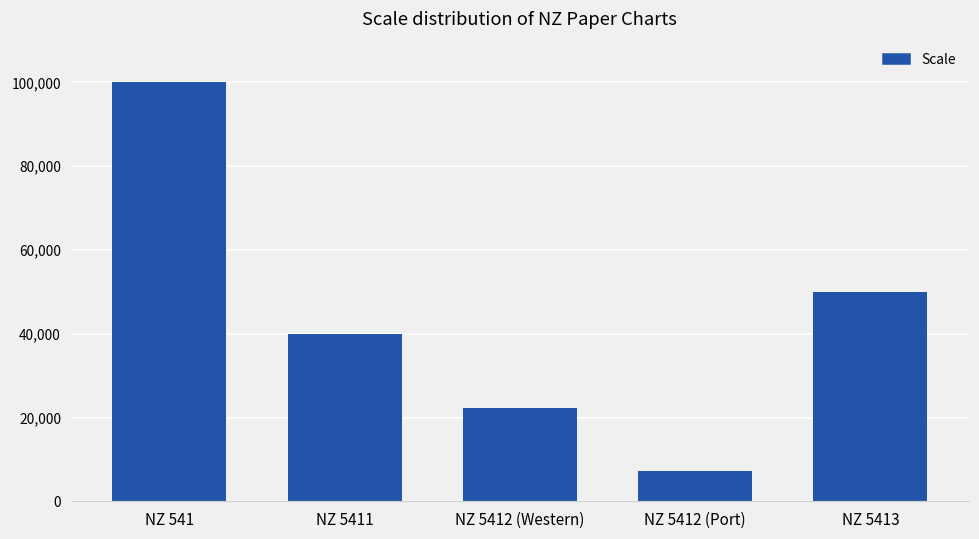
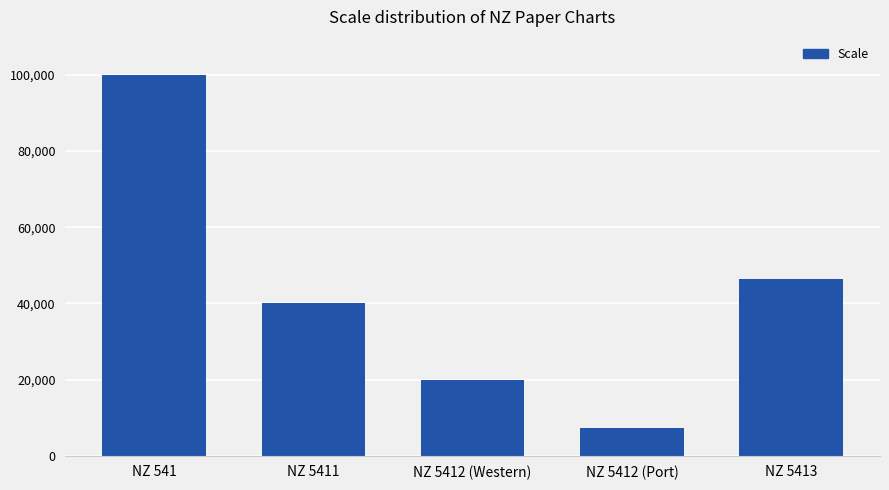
  {
    "NZ 541": "100,000",
    "NZ 5411": "40,000",
-   "NZ 5412 (Western)": "22,000",
+   "NZ 5412 (Western)": "20,000",
    "NZ 5412 (Port)": "7,000",
-   "NZ 5413": "50,000"
+   "NZ 5413": "46,000"
  }
